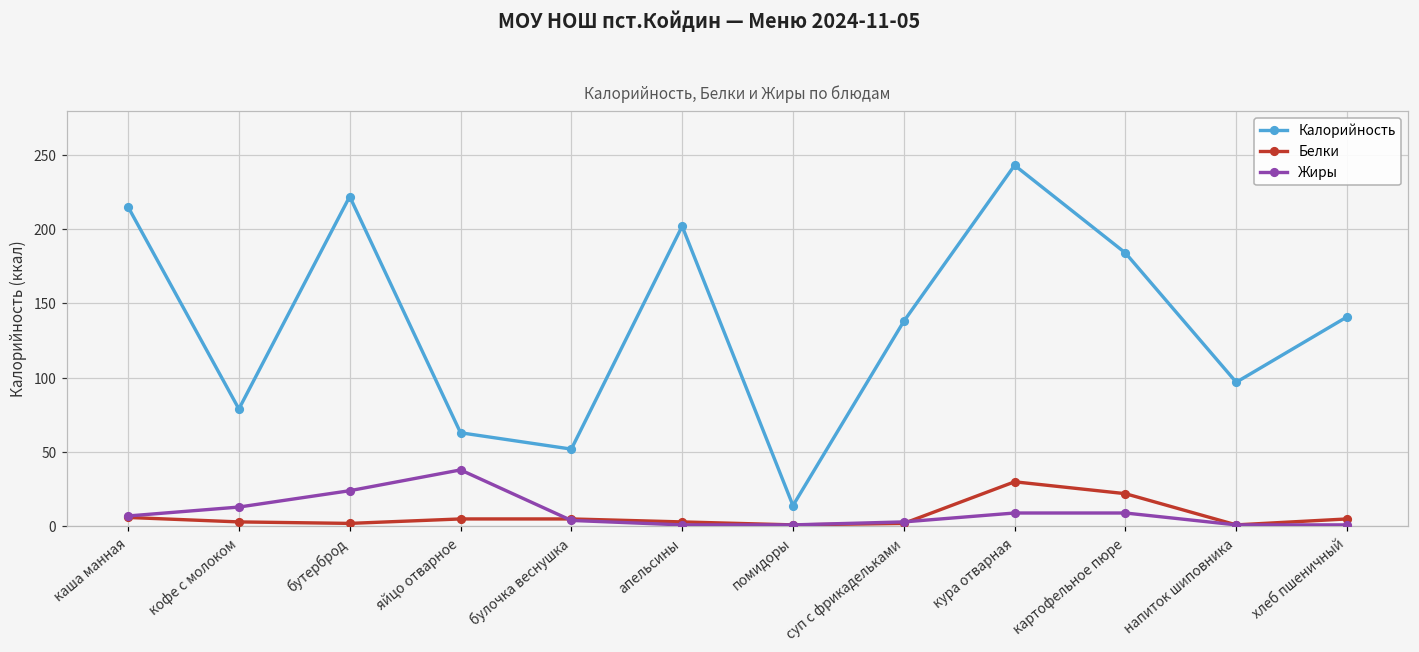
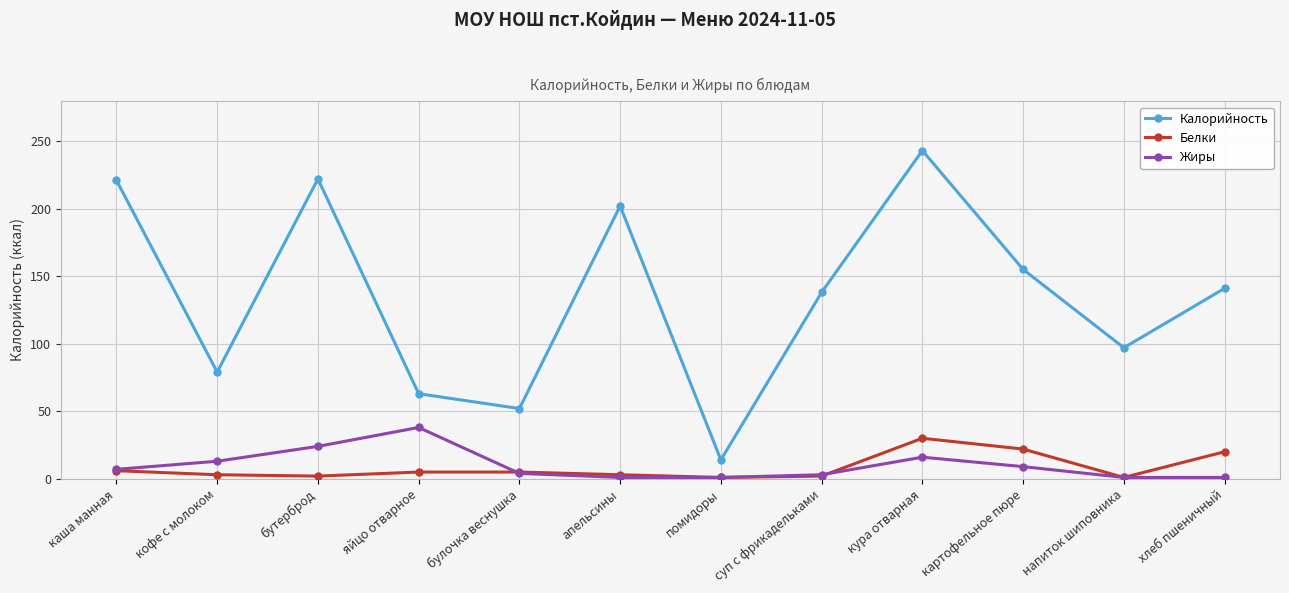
  {
    "Калорийность": {
-     "каша манная": 215,
+     "каша манная": 221,
      "кофе с молоком": 79,
      "бутерброд": 222,
      "яйцо отварное": 63,
      "булочка веснушка": 52,
      "апельсины": 202,
      "помидоры": 14,
      "суп с фрикадельками": 138,
      "кура отварная": 243,
-     "картофельное пюре": 184,
+     "картофельное пюре": 155,
      "напиток шиповника": 97,
      "хлеб пшеничный": 141
    },
    "Белки": {
      "кофе с молоком": 3,
      "бутерброд": 2,
      "яйцо отварное": 5,
      "апельсины": 3,
      "кура отварная": 30,
      "картофельное пюре": 22,
-     "хлеб пшеничный": 5
+     "хлеб пшеничный": 20
    },
    "Жиры": {
      "кофе с молоком": 13,
      "бутерброд": 24,
      "яйцо отварное": 38,
      "апельсины": 1,
-     "кура отварная": 9,
+     "кура отварная": 16,
      "картофельное пюре": 9,
      "хлеб пшеничный": 1
    }
  }
